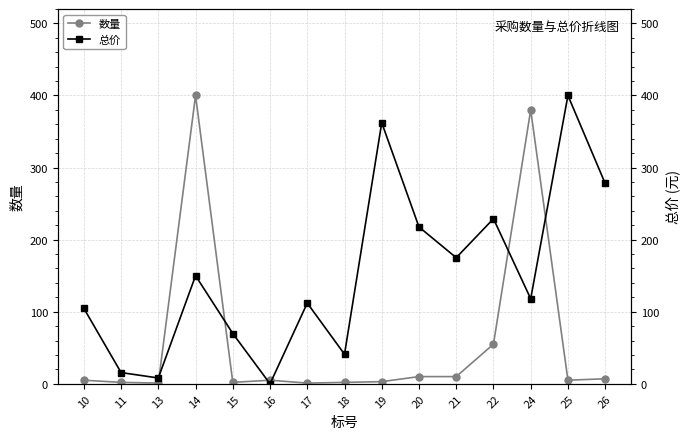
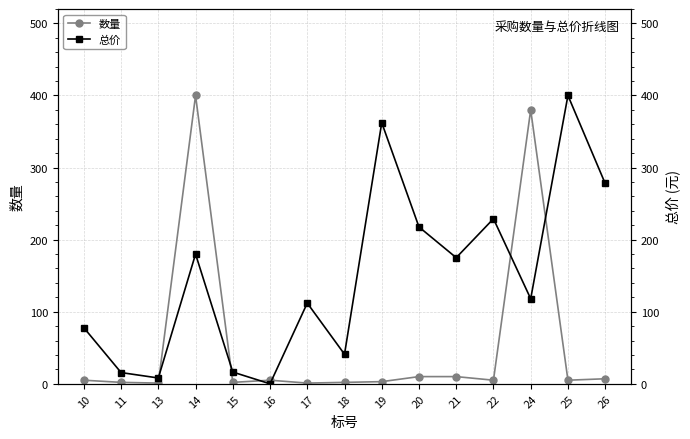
  {
    "数量": {
      "10": 10,
      "11": 0,
      "13": 0,
      "14": 400,
      "15": 0,
      "16": 10,
      "17": 0,
      "18": 0,
      "19": 0,
      "20": 10,
      "21": 10,
-     "22": 60,
+     "22": 10,
      "24": 380,
      "25": 10,
      "26": 10
    },
    "总价": {
-     "10": 100,
+     "10": 80,
      "11": 20,
      "13": 10,
-     "14": 150,
-     "15": 70,
+     "14": 180,
+     "15": 20,
      "16": 0,
      "17": 110,
      "18": 40,
      "19": 360,
      "20": 220,
      "21": 180,
      "22": 230,
      "24": 120,
      "25": 400,
      "26": 280
    }
  }
